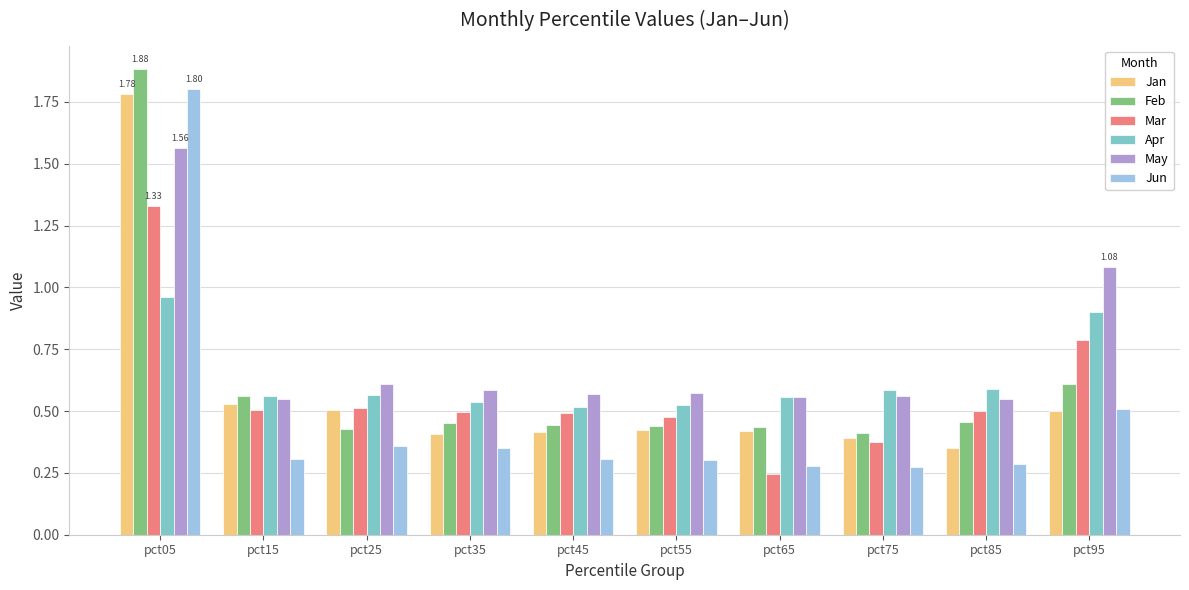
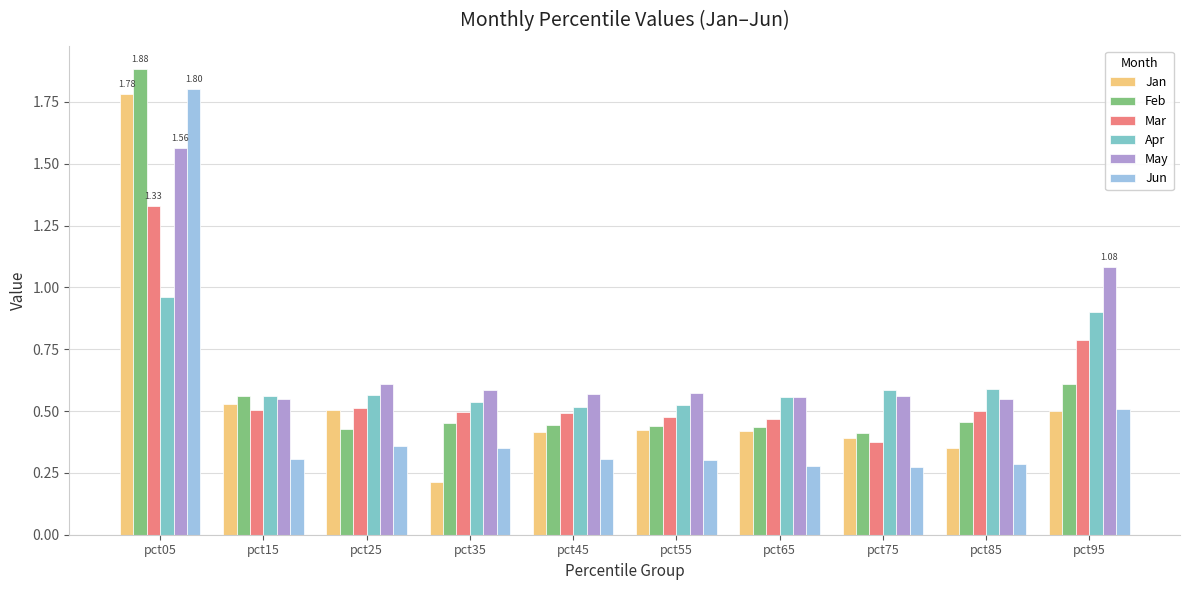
  {
    "Jan": {
      "pct15": 0.53,
      "pct25": 0.50,
-     "pct35": 0.41,
+     "pct35": 0.21,
      "pct45": 0.42,
      "pct55": 0.42,
      "pct65": 0.42,
      "pct75": 0.39,
      "pct85": 0.35,
      "pct95": 0.50
    },
    "Feb": {
      "pct05": 1.88
    },
    "Mar": {
      "pct15": 0.50,
      "pct25": 0.51,
      "pct35": 0.50,
      "pct45": 0.49,
      "pct55": 0.47,
-     "pct65": 0.25,
+     "pct65": 0.47,
      "pct75": 0.37,
      "pct85": 0.50,
      "pct95": 0.79
    }
  }
